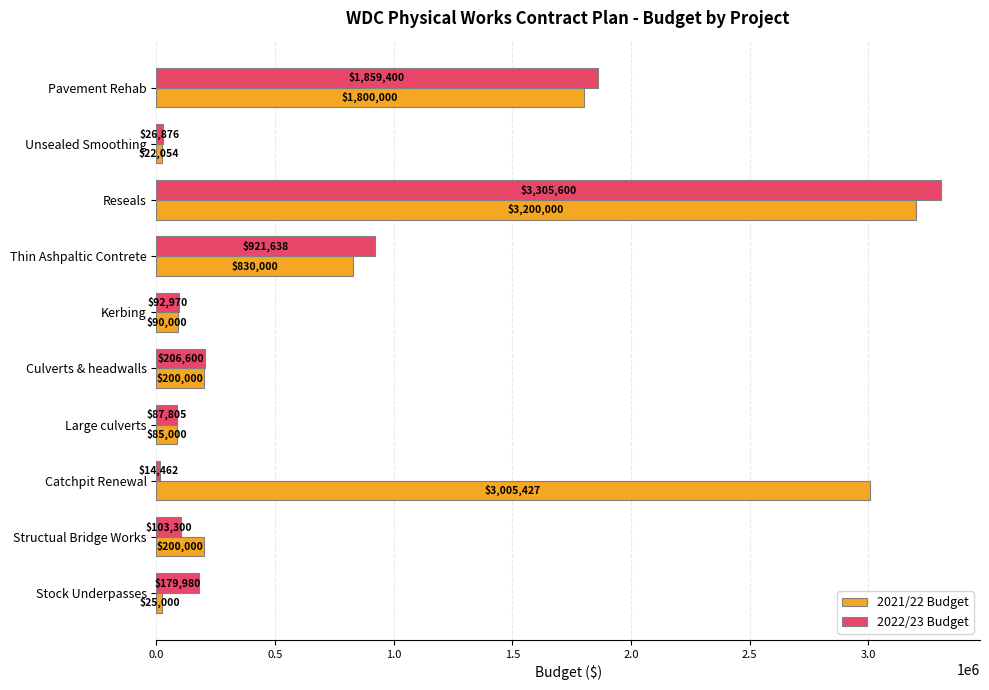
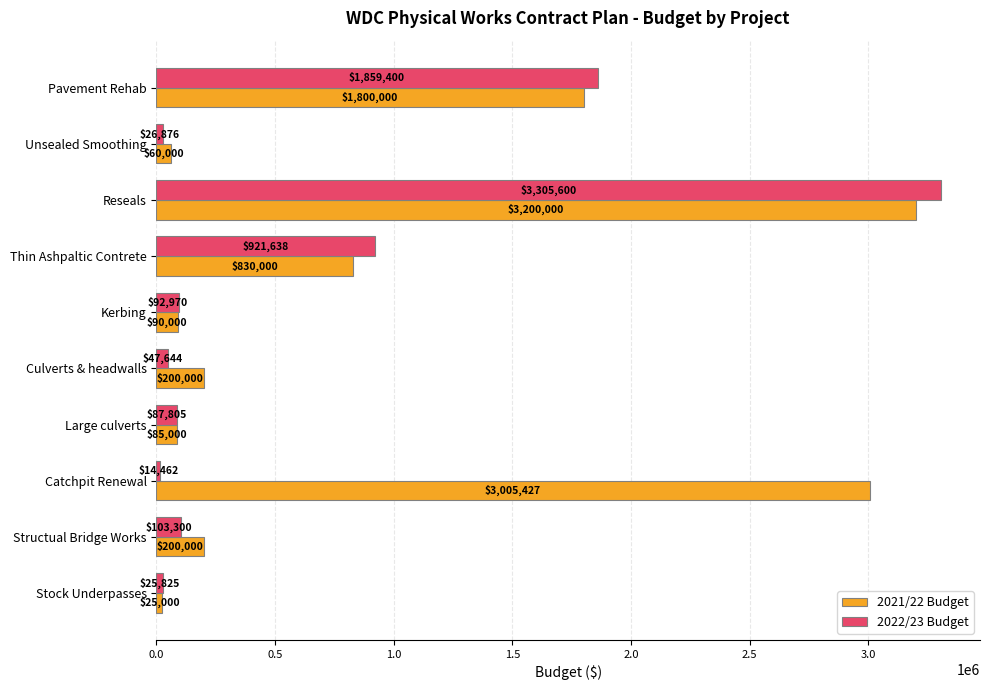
  {
    "2021/22 Budget": {
      "Pavement Rehab": "$1,800,000",
-     "Unsealed Smoothing": "$22,054",
+     "Unsealed Smoothing": "$60,000",
      "Reseals": "$3,200,000",
      "Thin Ashpaltic Contrete": "$830,000",
      "Kerbing": "$90,000",
      "Culverts & headwalls": "$200,000",
      "Large culverts": "$85,000",
      "Catchpit Renewal": "$3,005,427",
      "Structual Bridge Works": "$200,000",
      "Stock Underpasses": "$25,000"
    },
    "2022/23 Budget": {
      "Pavement Rehab": "$1,859,400",
      "Unsealed Smoothing": "$26,876",
      "Reseals": "$3,305,600",
      "Thin Ashpaltic Contrete": "$921,638",
      "Kerbing": "$92,970",
-     "Culverts & headwalls": "$206,600",
+     "Culverts & headwalls": "$47,644",
      "Large culverts": "$87,805",
      "Catchpit Renewal": "$14,462",
      "Structual Bridge Works": "$103,300",
-     "Stock Underpasses": "$179,980"
+     "Stock Underpasses": "$25,825"
    }
  }
